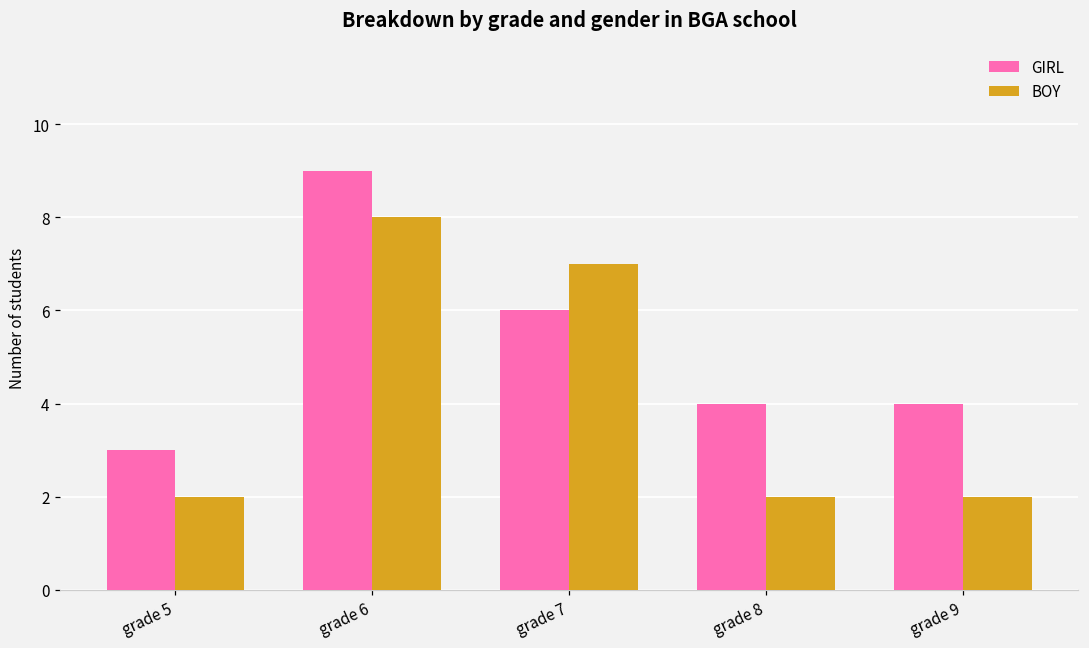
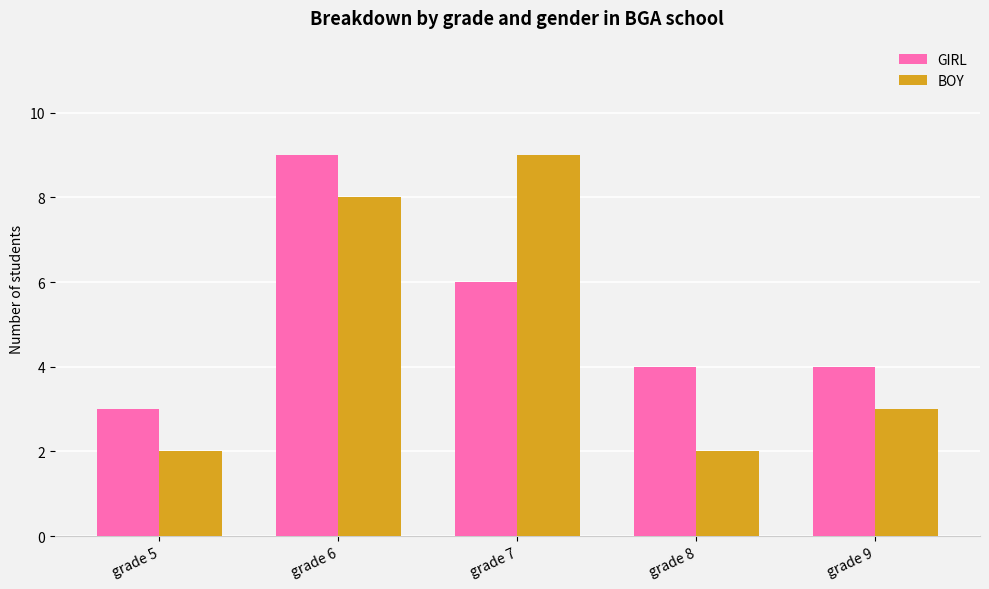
  {
    "GIRL": {
      "grade 5": 3,
      "grade 6": 9,
      "grade 7": 6,
      "grade 8": 4,
      "grade 9": 4
    },
    "BOY": {
      "grade 5": 2,
      "grade 6": 8,
-     "grade 7": 7,
+     "grade 7": 9,
      "grade 8": 2,
-     "grade 9": 2
+     "grade 9": 3
    }
  }
